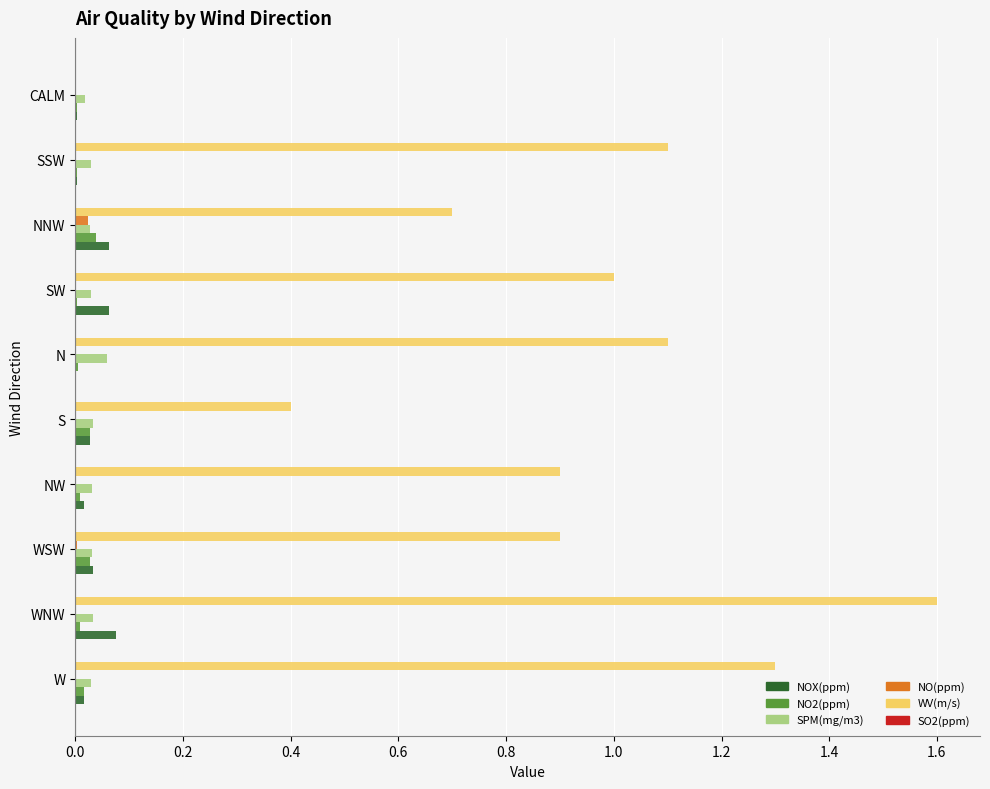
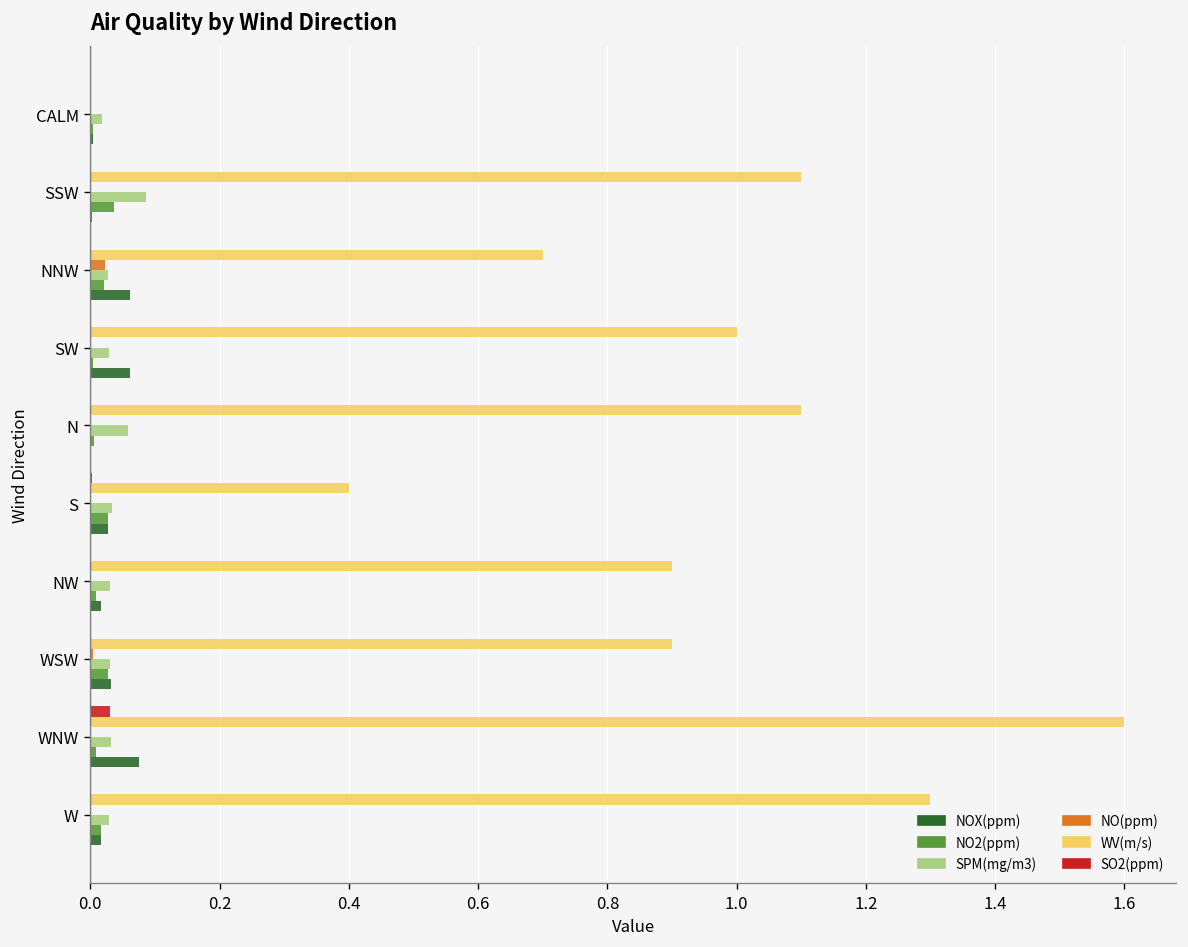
  {
    "NOX(ppm)": {
      "NNW": 0.06,
      "SW": 0.06,
      "S": 0.03,
      "NW": 0.02,
      "WSW": 0.03,
      "WNW": 0.08,
      "W": 0.02
    },
    "NO2(ppm)": {
-     "SSW": 0.00,
-     "NNW": 0.04,
+     "SSW": 0.04,
+     "NNW": 0.02,
      "N": 0.01,
      "S": 0.03,
      "NW": 0.01,
      "WSW": 0.03,
      "WNW": 0.01,
      "W": 0.02
    },
    "SPM(mg/m3)": {
      "CALM": 0.02,
-     "SSW": 0.03,
+     "SSW": 0.09,
      "NNW": 0.03,
      "SW": 0.03,
      "N": 0.06,
      "S": 0.03,
      "NW": 0.03,
      "WSW": 0.03,
      "WNW": 0.03,
      "W": 0.03
    },
    "NO(ppm)": {
      "CALM": 0.00,
      "SSW": 0.00,
      "NNW": 0.02,
      "SW": 0.00,
      "N": 0.00,
      "NW": 0.00,
      "WNW": 0.00,
      "W": 0.00
    },
    "WV(m/s)": {
      "CALM": 0.00,
      "SSW": 1.10,
      "NNW": 0.70,
      "SW": 1.00,
      "N": 1.10,
      "S": 0.40,
      "NW": 0.90,
      "WSW": 0.90,
      "WNW": 1.60,
      "W": 1.30
    },
    "SO2(ppm)": {
      "CALM": 0.00,
      "SSW": 0.00,
      "SW": 0.00,
      "N": 0.00,
      "NW": 0.00,
      "WSW": 0.00,
-     "WNW": 0.00
+     "WNW": 0.03
    }
  }
